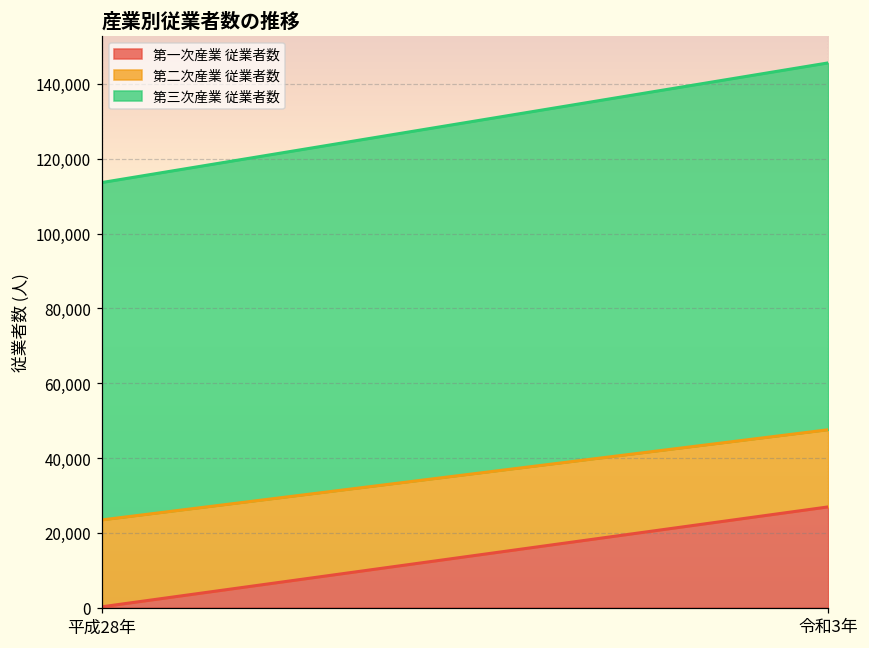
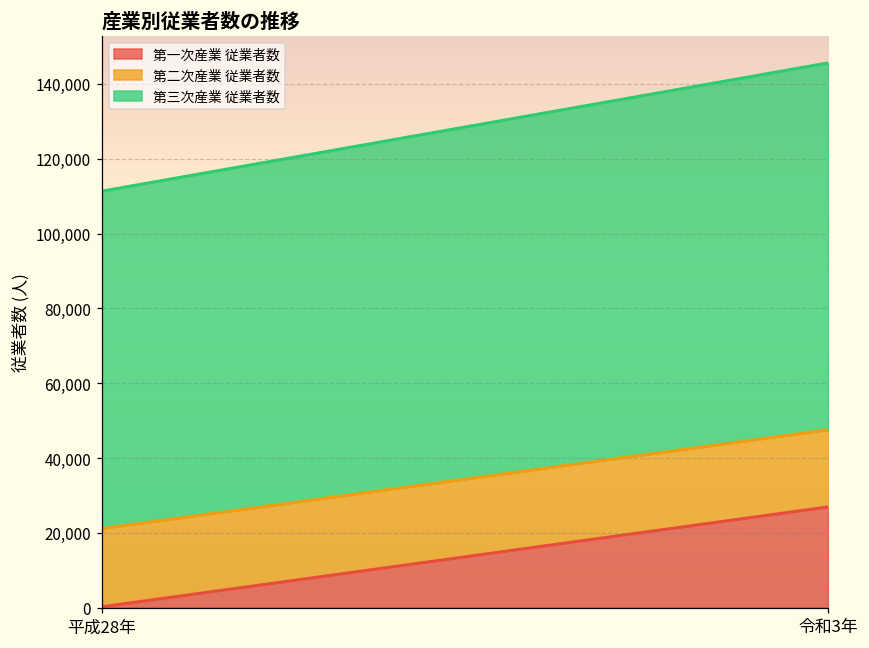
  {
    "第一次産業 従業者数": {
      "平成28年": "0",
      "令和3年": "27,000"
    },
    "第二次産業 従業者数": {
-     "平成28年": "23,000",
+     "平成28年": "21,000",
      "令和3年": "21,000"
    },
    "第三次産業 従業者数": {
      "平成28年": "90,000",
      "令和3年": "98,000"
    }
  }
